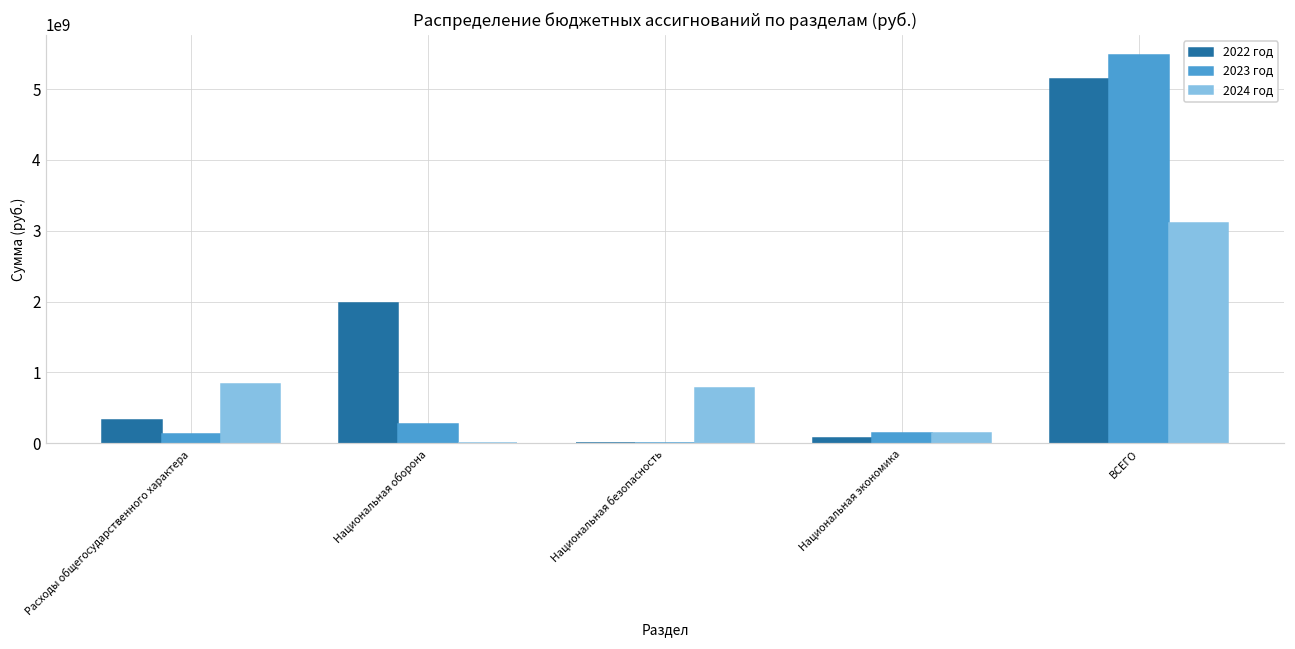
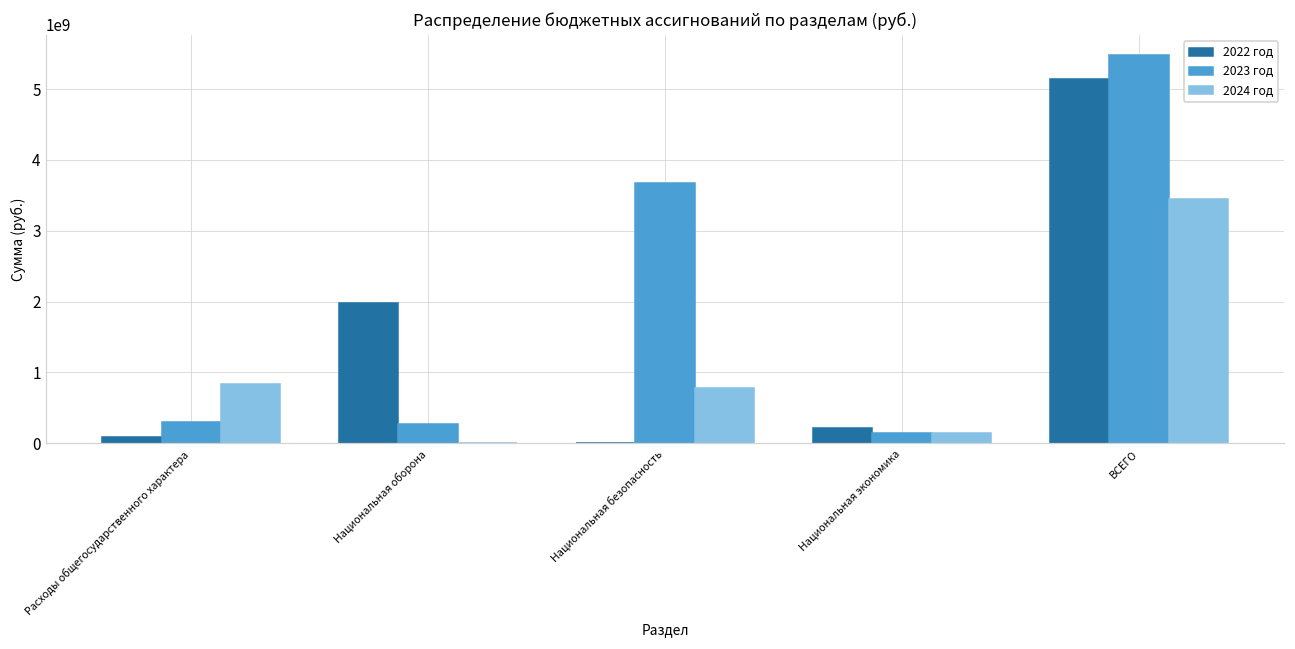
  {
    "2022 год": {
-     "Расходы общегосударственного характера": 300000000,
+     "Расходы общегосударственного характера": 100000000,
      "Национальная оборона": 2000000000,
-     "Национальная экономика": 100000000,
+     "Национальная экономика": 200000000,
      "ВСЕГО": 5100000000
    },
    "2023 год": {
-     "Расходы общегосударственного характера": 100000000,
+     "Расходы общегосударственного характера": 300000000,
      "Национальная оборона": 300000000,
-     "Национальная безопасность": 0,
+     "Национальная безопасность": 3700000000,
      "Национальная экономика": 100000000,
      "ВСЕГО": 5500000000
    },
    "2024 год": {
      "Расходы общегосударственного характера": 800000000,
      "Национальная безопасность": 800000000,
      "Национальная экономика": 100000000,
-     "ВСЕГО": 3100000000
+     "ВСЕГО": 3400000000
    }
  }
